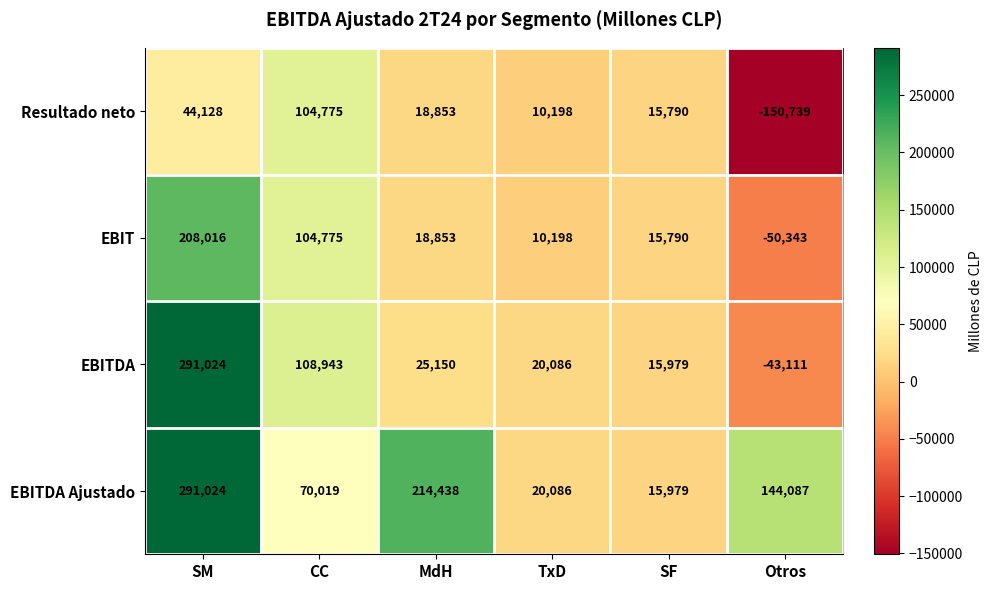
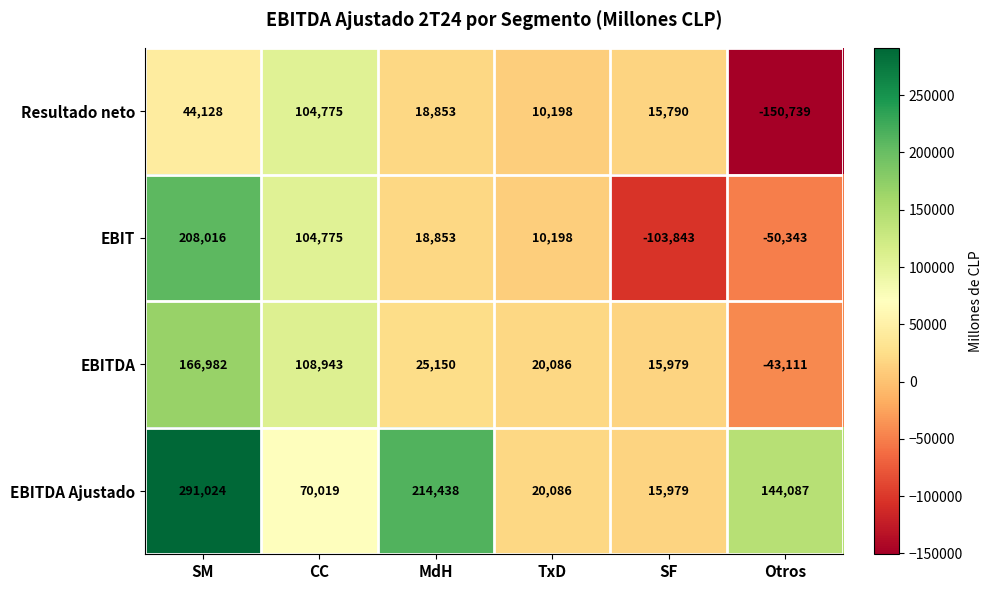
  {
    "Resultado neto": {
      "SM": "44,128",
      "CC": "104,775",
      "MdH": "18,853",
      "TxD": "10,198",
      "SF": "15,790",
      "Otros": "-150,739"
    },
    "EBIT": {
      "SM": "208,016",
      "CC": "104,775",
      "MdH": "18,853",
      "TxD": "10,198",
-     "SF": "15,790",
+     "SF": "-103,843",
      "Otros": "-50,343"
    },
    "EBITDA": {
-     "SM": "291,024",
+     "SM": "166,982",
      "CC": "108,943",
      "MdH": "25,150",
      "TxD": "20,086",
      "SF": "15,979",
      "Otros": "-43,111"
    },
    "EBITDA Ajustado": {
      "SM": "291,024",
      "CC": "70,019",
      "MdH": "214,438",
      "TxD": "20,086",
      "SF": "15,979",
      "Otros": "144,087"
    }
  }
